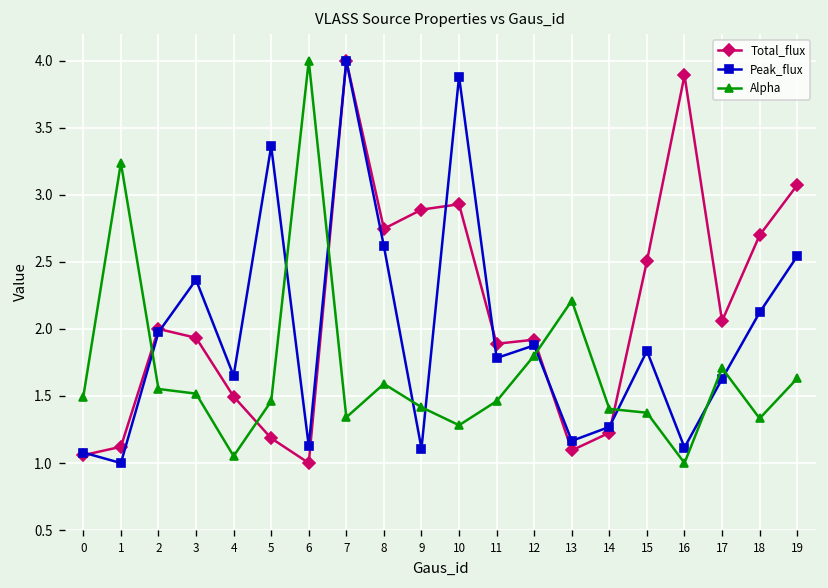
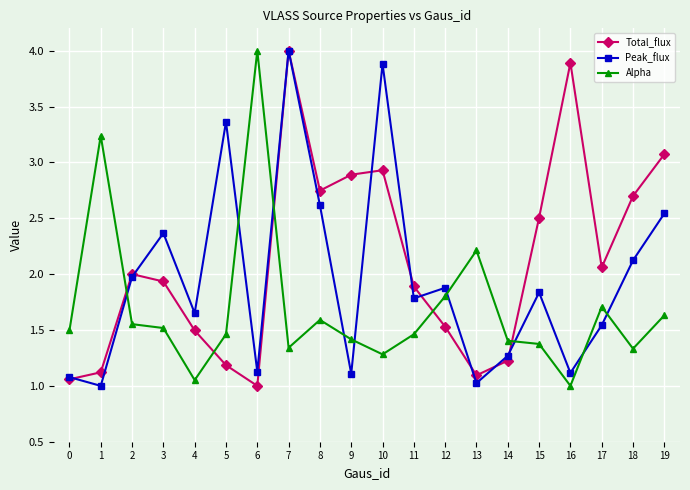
  {
    "Total_flux": {
      "1": 1.12,
      "2": 2.00,
      "3": 1.93,
      "4": 1.50,
      "5": 1.19,
      "6": 1.00,
      "8": 2.75,
      "9": 2.89,
      "10": 2.93,
      "11": 1.89,
-     "12": 1.92,
+     "12": 1.53,
      "13": 1.09,
      "14": 1.23,
      "15": 2.51,
      "16": 3.89,
      "17": 2.06,
      "18": 2.70,
      "19": 3.07
    },
    "Peak_flux": {
      "1": 1.00,
      "2": 1.98,
      "3": 2.37,
      "4": 1.65,
      "5": 3.36,
      "6": 1.13,
      "8": 2.62,
      "9": 1.11,
      "10": 3.88,
      "11": 1.78,
      "12": 1.88,
-     "13": 1.17,
+     "13": 1.02,
      "14": 1.27,
      "15": 1.84,
      "16": 1.12,
-     "17": 1.63,
+     "17": 1.54,
      "18": 2.12,
      "19": 2.54
    },
    "Alpha": {
      "0": 1.50,
      "1": 3.24,
      "2": 1.55,
      "3": 1.52,
      "4": 1.05,
      "5": 1.46,
      "6": 4.00,
      "7": 1.34,
      "8": 1.59,
      "9": 1.42,
      "10": 1.28,
      "11": 1.46,
      "12": 1.80,
      "13": 2.21,
      "14": 1.40,
      "15": 1.38,
      "16": 1.00,
      "17": 1.71,
      "18": 1.33,
      "19": 1.63
    }
  }
